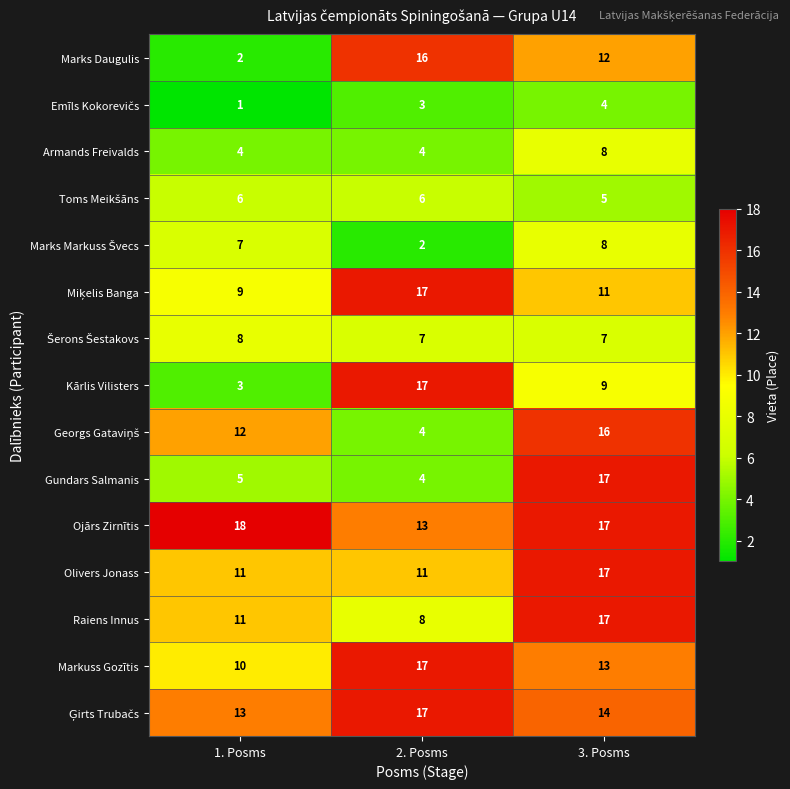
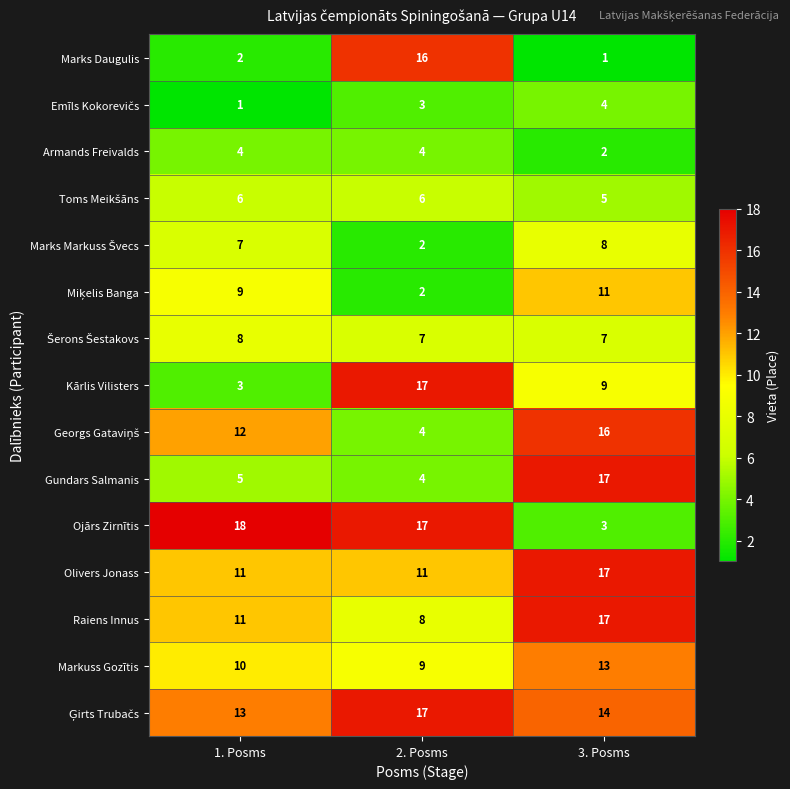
  {
    "Marks Daugulis": {
      "1. Posms": 2,
      "2. Posms": 16,
-     "3. Posms": 12
+     "3. Posms": 1
    },
    "Emīls Kokorevičs": {
      "1. Posms": 1,
      "2. Posms": 3,
      "3. Posms": 4
    },
    "Armands Freivalds": {
      "1. Posms": 4,
      "2. Posms": 4,
-     "3. Posms": 8
+     "3. Posms": 2
    },
    "Toms Meikšāns": {
      "1. Posms": 6,
      "2. Posms": 6,
      "3. Posms": 5
    },
    "Marks Markuss Švecs": {
      "1. Posms": 7,
      "2. Posms": 2,
      "3. Posms": 8
    },
    "Miķelis Banga": {
      "1. Posms": 9,
-     "2. Posms": 17,
+     "2. Posms": 2,
      "3. Posms": 11
    },
    "Šerons Šestakovs": {
      "1. Posms": 8,
      "2. Posms": 7,
      "3. Posms": 7
    },
    "Kārlis Vilisters": {
      "1. Posms": 3,
      "2. Posms": 17,
      "3. Posms": 9
    },
    "Georgs Gataviņš": {
      "1. Posms": 12,
      "2. Posms": 4,
      "3. Posms": 16
    },
    "Gundars Salmanis": {
      "1. Posms": 5,
      "2. Posms": 4,
      "3. Posms": 17
    },
    "Ojārs Zirnītis": {
      "1. Posms": 18,
-     "2. Posms": 13,
-     "3. Posms": 17
+     "2. Posms": 17,
+     "3. Posms": 3
    },
    "Olivers Jonass": {
      "1. Posms": 11,
      "2. Posms": 11,
      "3. Posms": 17
    },
    "Raiens Innus": {
      "1. Posms": 11,
      "2. Posms": 8,
      "3. Posms": 17
    },
    "Markuss Gozītis": {
      "1. Posms": 10,
-     "2. Posms": 17,
+     "2. Posms": 9,
      "3. Posms": 13
    },
    "Ģirts Trubačs": {
      "1. Posms": 13,
      "2. Posms": 17,
      "3. Posms": 14
    }
  }
